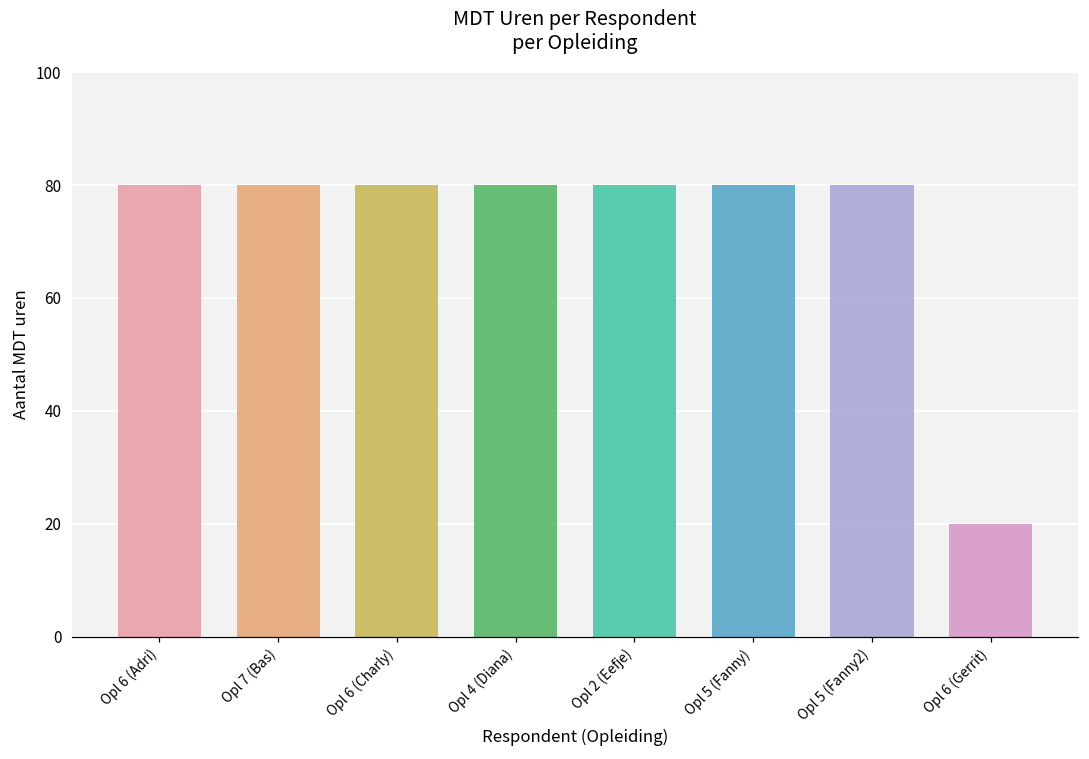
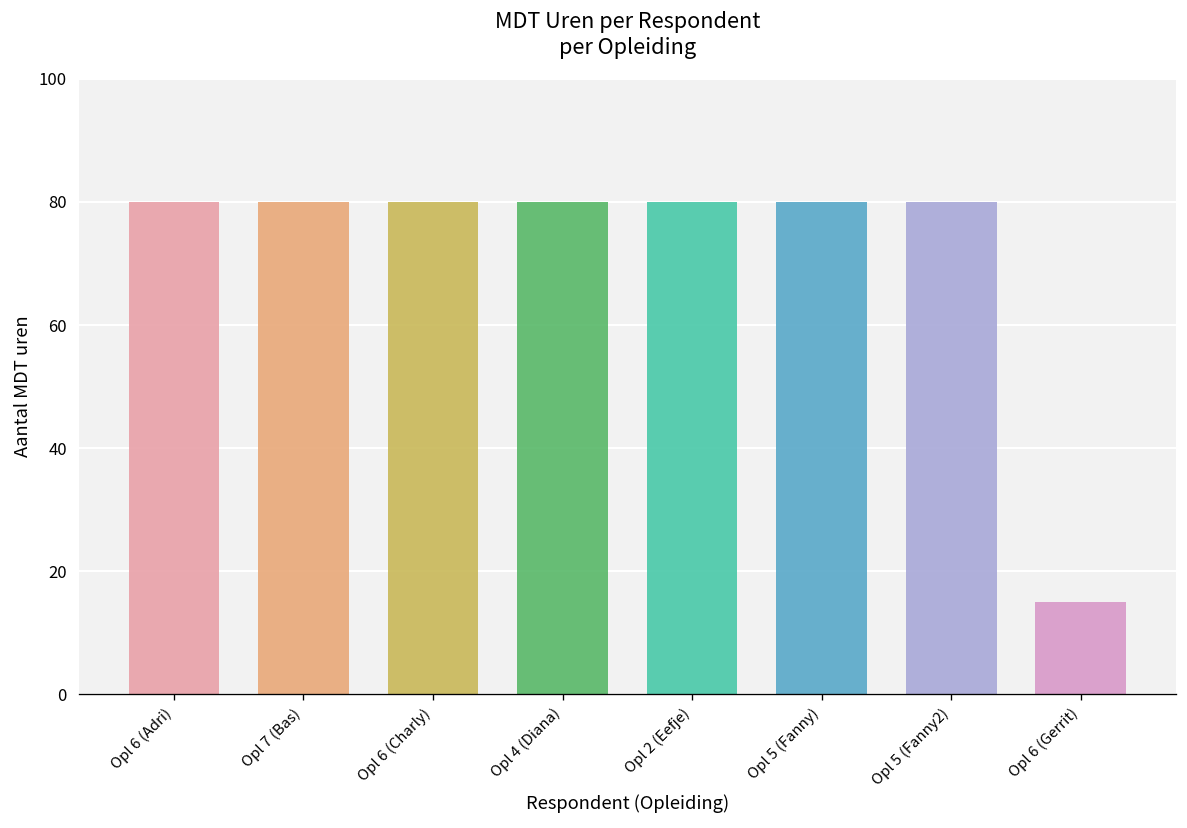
  {
    "Opl 6 (Adri)": 80,
    "Opl 7 (Bas)": 80,
    "Opl 6 (Charly)": 80,
    "Opl 4 (Diana)": 80,
    "Opl 2 (Eefje)": 80,
    "Opl 5 (Fanny)": 80,
    "Opl 5 (Fanny2)": 80,
-   "Opl 6 (Gerrit)": 20
+   "Opl 6 (Gerrit)": 15
  }
